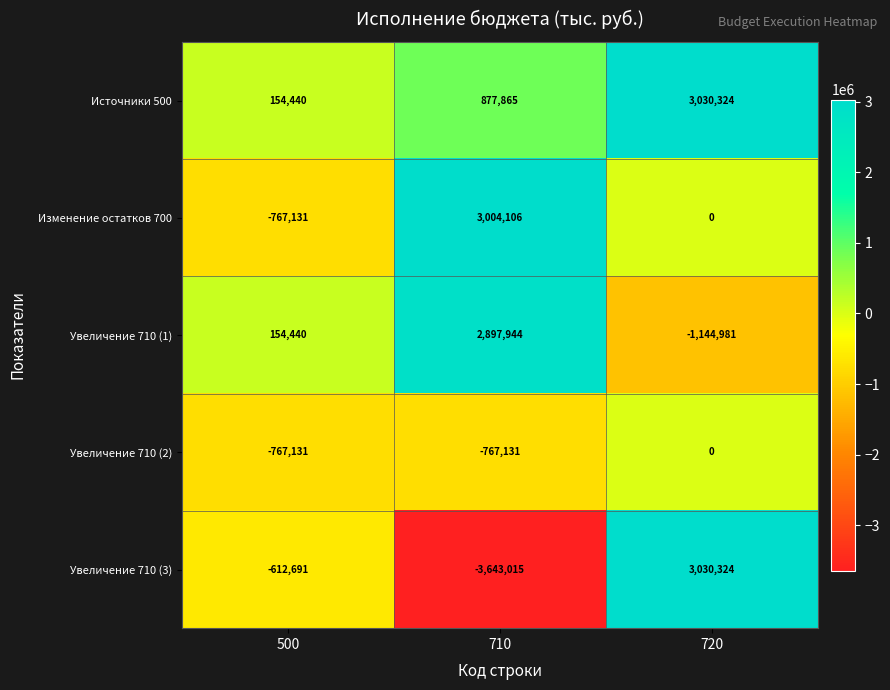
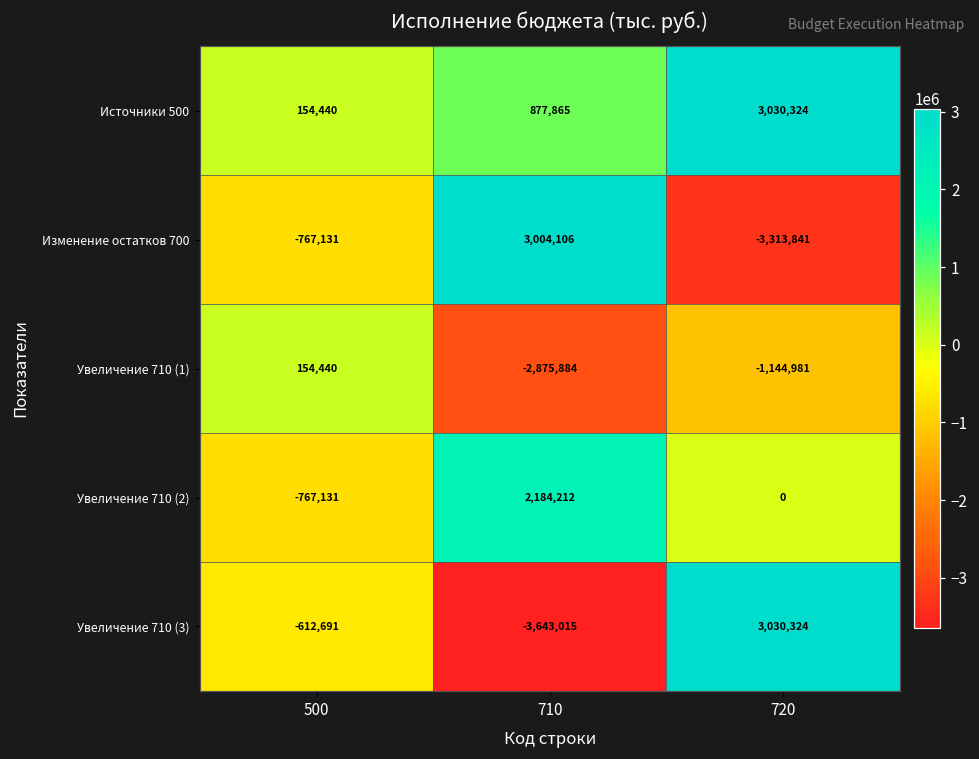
  {
    "Источники 500": {
      "500": "154,440",
      "710": "877,865",
      "720": "3,030,324"
    },
    "Изменение остатков 700": {
      "500": "-767,131",
      "710": "3,004,106",
-     "720": "0"
+     "720": "-3,313,841"
    },
    "Увеличение 710 (1)": {
      "500": "154,440",
-     "710": "2,897,944",
+     "710": "-2,875,884",
      "720": "-1,144,981"
    },
    "Увеличение 710 (2)": {
      "500": "-767,131",
-     "710": "-767,131",
+     "710": "2,184,212",
      "720": "0"
    },
    "Увеличение 710 (3)": {
      "500": "-612,691",
      "710": "-3,643,015",
      "720": "3,030,324"
    }
  }
